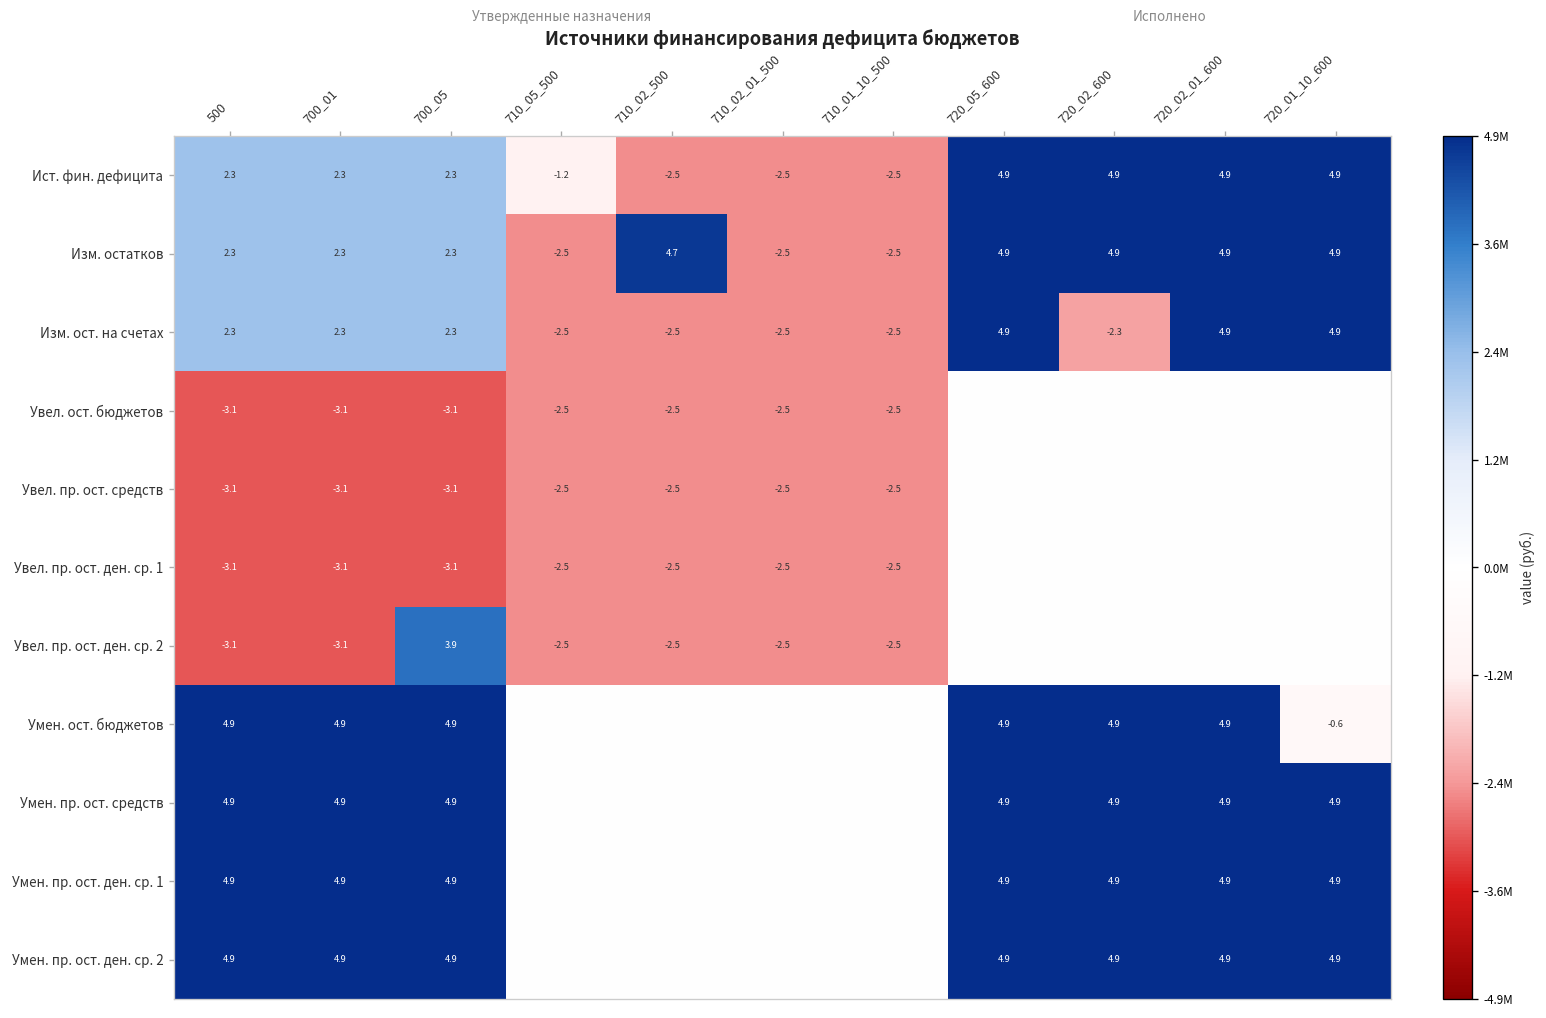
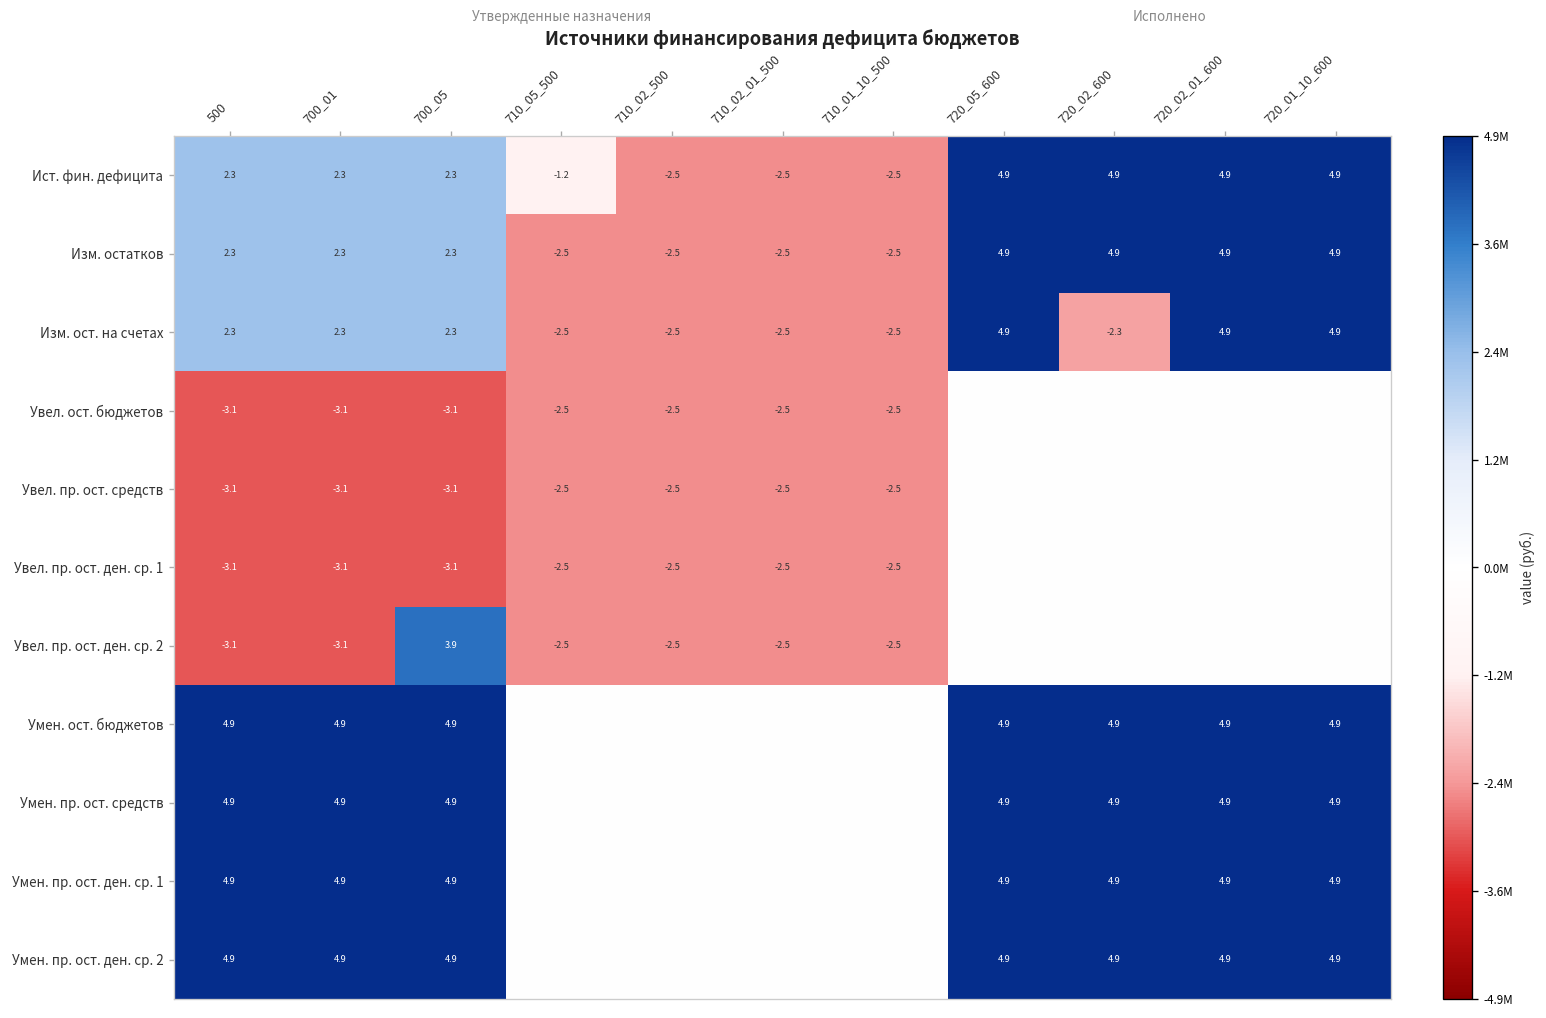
  {
    "Ист. фин. дефицита": {
      "500": 2.3,
      "700_01": 2.3,
      "700_05": 2.3,
      "710_05_500": -1.2,
      "710_02_500": -2.5,
      "710_02_01_500": -2.5,
      "710_01_10_500": -2.5,
      "720_05_600": 4.9,
      "720_02_600": 4.9,
      "720_02_01_600": 4.9,
      "720_01_10_600": 4.9
    },
    "Изм. остатков": {
      "500": 2.3,
      "700_01": 2.3,
      "700_05": 2.3,
      "710_05_500": -2.5,
-     "710_02_500": 4.7,
+     "710_02_500": -2.5,
      "710_02_01_500": -2.5,
      "710_01_10_500": -2.5,
      "720_05_600": 4.9,
      "720_02_600": 4.9,
      "720_02_01_600": 4.9,
      "720_01_10_600": 4.9
    },
    "Изм. ост. на счетах": {
      "500": 2.3,
      "700_01": 2.3,
      "700_05": 2.3,
      "710_05_500": -2.5,
      "710_02_500": -2.5,
      "710_02_01_500": -2.5,
      "710_01_10_500": -2.5,
      "720_05_600": 4.9,
      "720_02_600": -2.3,
      "720_02_01_600": 4.9,
      "720_01_10_600": 4.9
    },
    "Увел. ост. бюджетов": {
      "500": -3.1,
      "700_01": -3.1,
      "700_05": -3.1,
      "710_05_500": -2.5,
      "710_02_500": -2.5,
      "710_02_01_500": -2.5,
      "710_01_10_500": -2.5
    },
    "Увел. пр. ост. средств": {
      "500": -3.1,
      "700_01": -3.1,
      "700_05": -3.1,
      "710_05_500": -2.5,
      "710_02_500": -2.5,
      "710_02_01_500": -2.5,
      "710_01_10_500": -2.5
    },
    "Увел. пр. ост. ден. ср. 1": {
      "500": -3.1,
      "700_01": -3.1,
      "700_05": -3.1,
      "710_05_500": -2.5,
      "710_02_500": -2.5,
      "710_02_01_500": -2.5,
      "710_01_10_500": -2.5
    },
    "Увел. пр. ост. ден. ср. 2": {
      "500": -3.1,
      "700_01": -3.1,
      "700_05": 3.9,
      "710_05_500": -2.5,
      "710_02_500": -2.5,
      "710_02_01_500": -2.5,
      "710_01_10_500": -2.5
    },
    "Умен. ост. бюджетов": {
      "500": 4.9,
      "700_01": 4.9,
      "700_05": 4.9,
      "720_05_600": 4.9,
      "720_02_600": 4.9,
      "720_02_01_600": 4.9,
-     "720_01_10_600": -0.6
+     "720_01_10_600": 4.9
    },
    "Умен. пр. ост. средств": {
      "500": 4.9,
      "700_01": 4.9,
      "700_05": 4.9,
      "720_05_600": 4.9,
      "720_02_600": 4.9,
      "720_02_01_600": 4.9,
      "720_01_10_600": 4.9
    },
    "Умен. пр. ост. ден. ср. 1": {
      "500": 4.9,
      "700_01": 4.9,
      "700_05": 4.9,
      "720_05_600": 4.9,
      "720_02_600": 4.9,
      "720_02_01_600": 4.9,
      "720_01_10_600": 4.9
    },
    "Умен. пр. ост. ден. ср. 2": {
      "500": 4.9,
      "700_01": 4.9,
      "700_05": 4.9,
      "720_05_600": 4.9,
      "720_02_600": 4.9,
      "720_02_01_600": 4.9,
      "720_01_10_600": 4.9
    }
  }
